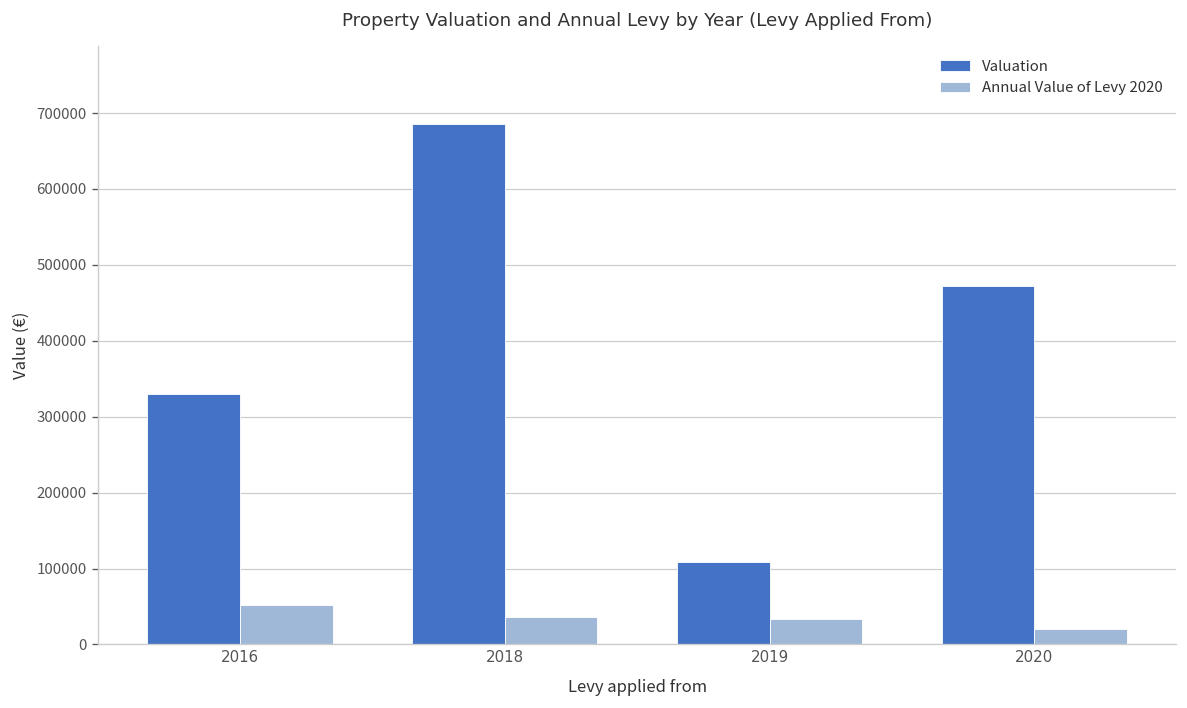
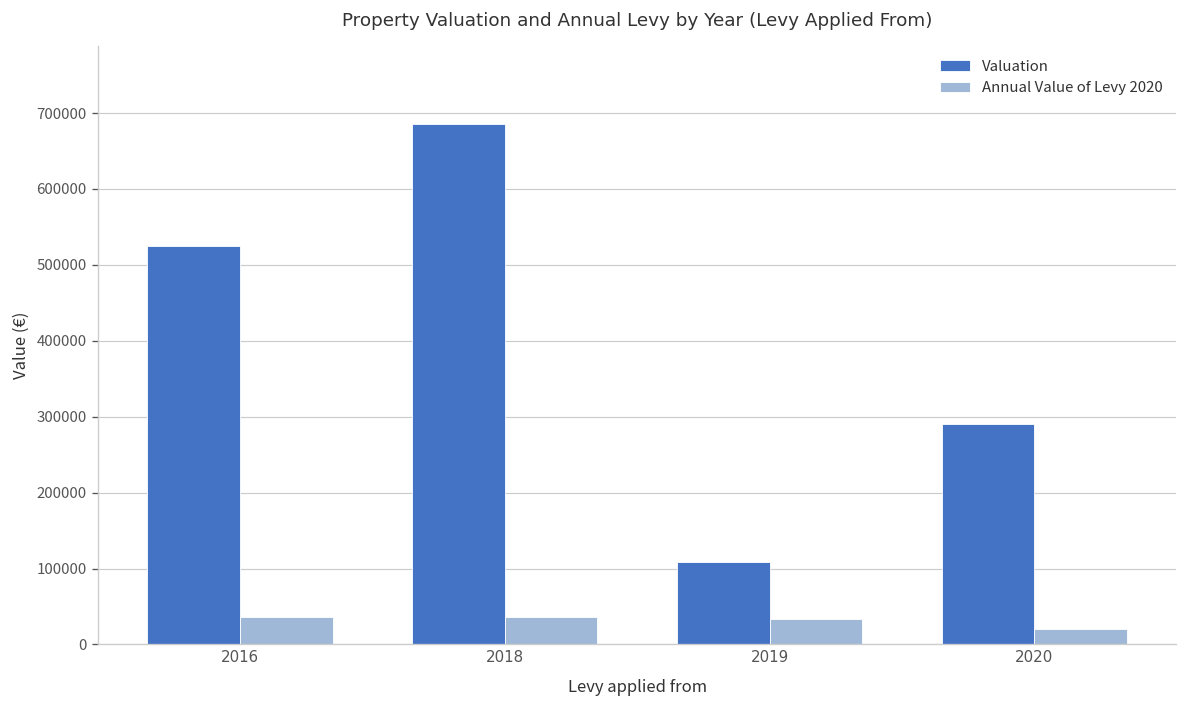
  {
    "Valuation": {
-     "2016": 330000,
+     "2016": 530000,
      "2018": 690000,
      "2019": 110000,
-     "2020": 470000
+     "2020": 290000
    },
    "Annual Value of Levy 2020": {
-     "2016": 50000,
+     "2016": 40000,
      "2018": 40000,
      "2019": 30000,
      "2020": 20000
    }
  }
